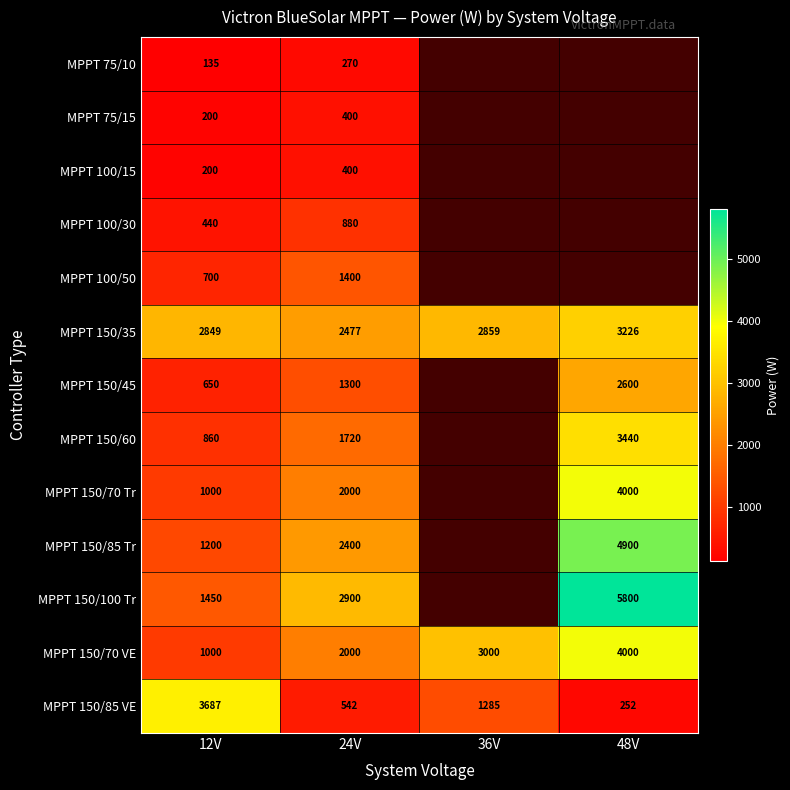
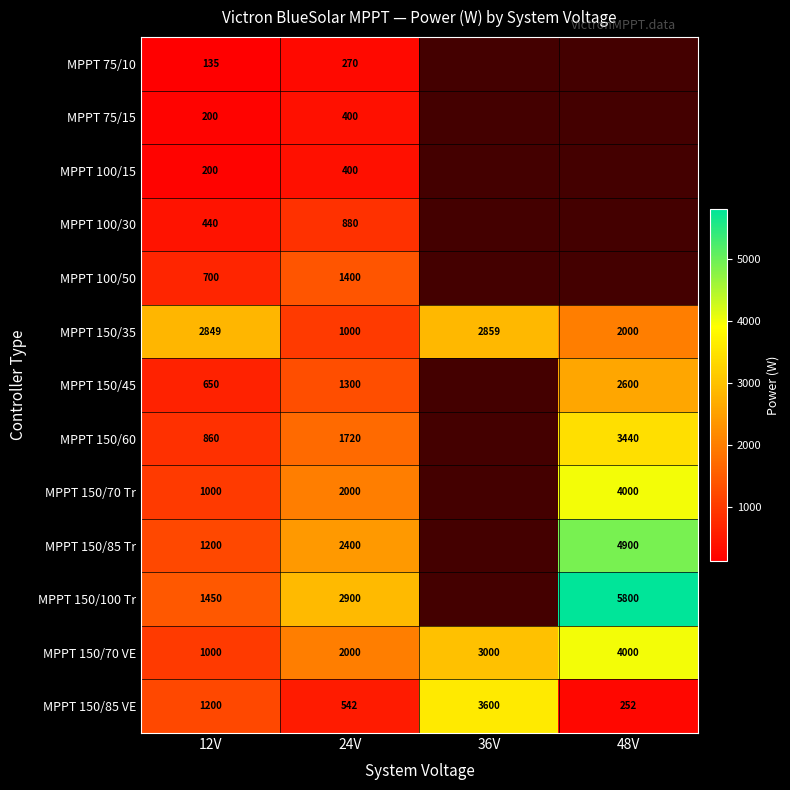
  {
    "MPPT 75/10": {
      "12V": 135,
      "24V": 270
    },
    "MPPT 75/15": {
      "12V": 200,
      "24V": 400
    },
    "MPPT 100/15": {
      "12V": 200,
      "24V": 400
    },
    "MPPT 100/30": {
      "12V": 440,
      "24V": 880
    },
    "MPPT 100/50": {
      "12V": 700,
      "24V": 1400
    },
    "MPPT 150/35": {
      "12V": 2849,
-     "24V": 2477,
+     "24V": 1000,
      "36V": 2859,
-     "48V": 3226
+     "48V": 2000
    },
    "MPPT 150/45": {
      "12V": 650,
      "24V": 1300,
      "48V": 2600
    },
    "MPPT 150/60": {
      "12V": 860,
      "24V": 1720,
      "48V": 3440
    },
    "MPPT 150/70 Tr": {
      "12V": 1000,
      "24V": 2000,
      "48V": 4000
    },
    "MPPT 150/85 Tr": {
      "12V": 1200,
      "24V": 2400,
      "48V": 4900
    },
    "MPPT 150/100 Tr": {
      "12V": 1450,
      "24V": 2900,
      "48V": 5800
    },
    "MPPT 150/70 VE": {
      "12V": 1000,
      "24V": 2000,
      "36V": 3000,
      "48V": 4000
    },
    "MPPT 150/85 VE": {
-     "12V": 3687,
+     "12V": 1200,
      "24V": 542,
-     "36V": 1285,
+     "36V": 3600,
      "48V": 252
    }
  }
